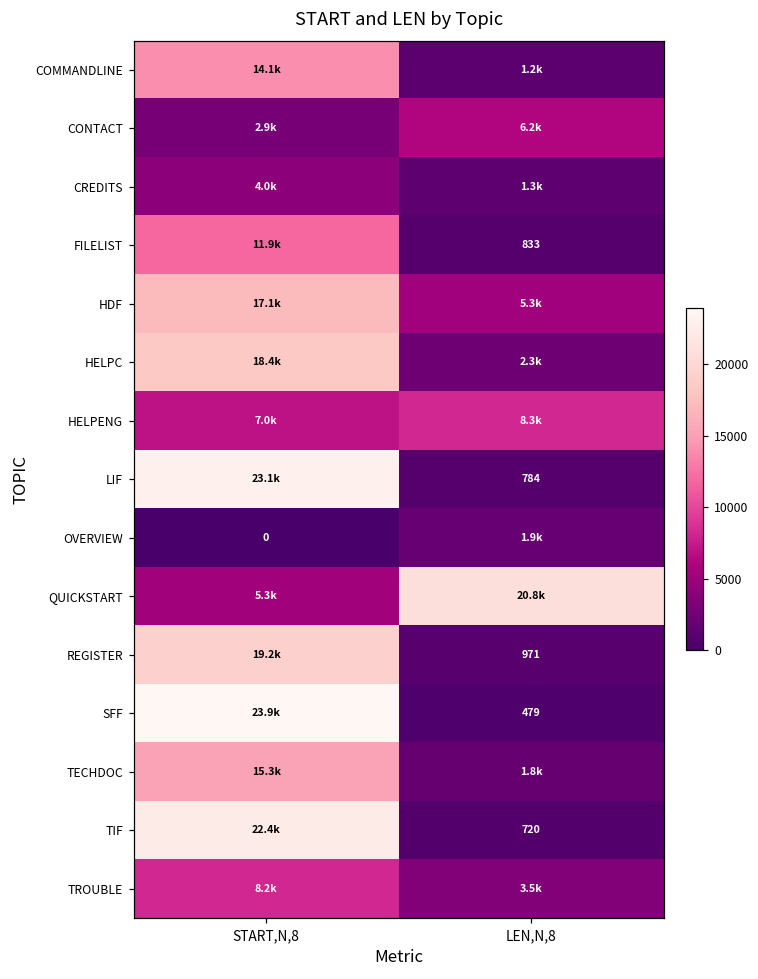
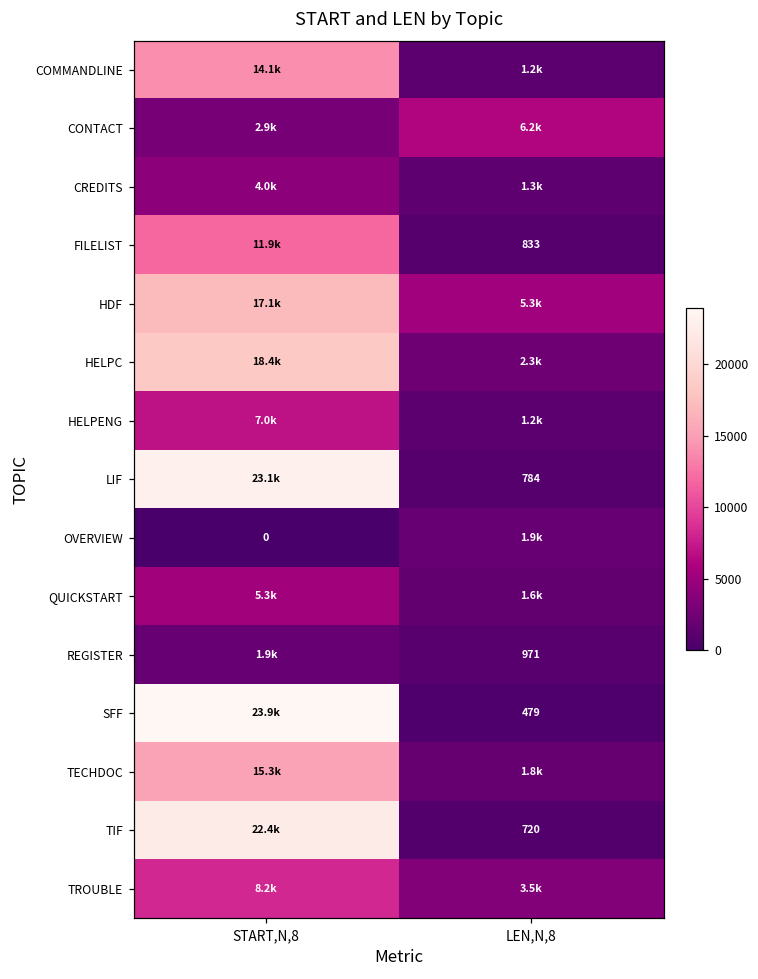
  {
    "COMMANDLINE": {
      "START,N,8": "14.1k",
      "LEN,N,8": "1.2k"
    },
    "CONTACT": {
      "START,N,8": "2.9k",
      "LEN,N,8": "6.2k"
    },
    "CREDITS": {
      "START,N,8": "4.0k",
      "LEN,N,8": "1.3k"
    },
    "FILELIST": {
      "START,N,8": "11.9k",
      "LEN,N,8": "833"
    },
    "HDF": {
      "START,N,8": "17.1k",
      "LEN,N,8": "5.3k"
    },
    "HELPC": {
      "START,N,8": "18.4k",
      "LEN,N,8": "2.3k"
    },
    "HELPENG": {
      "START,N,8": "7.0k",
-     "LEN,N,8": "8.3k"
+     "LEN,N,8": "1.2k"
    },
    "LIF": {
      "START,N,8": "23.1k",
      "LEN,N,8": "784"
    },
    "OVERVIEW": {
      "START,N,8": "0",
      "LEN,N,8": "1.9k"
    },
    "QUICKSTART": {
      "START,N,8": "5.3k",
-     "LEN,N,8": "20.8k"
+     "LEN,N,8": "1.6k"
    },
    "REGISTER": {
-     "START,N,8": "19.2k",
+     "START,N,8": "1.9k",
      "LEN,N,8": "971"
    },
    "SFF": {
      "START,N,8": "23.9k",
      "LEN,N,8": "479"
    },
    "TECHDOC": {
      "START,N,8": "15.3k",
      "LEN,N,8": "1.8k"
    },
    "TIF": {
      "START,N,8": "22.4k",
      "LEN,N,8": "720"
    },
    "TROUBLE": {
      "START,N,8": "8.2k",
      "LEN,N,8": "3.5k"
    }
  }
